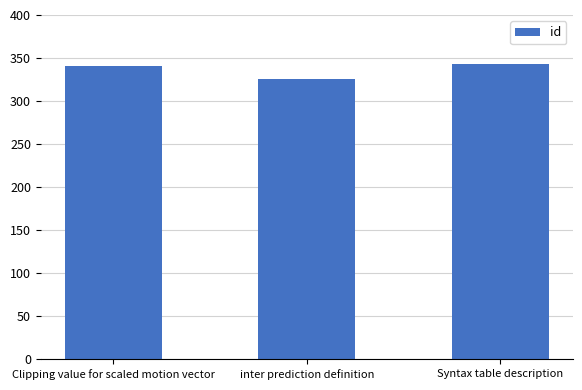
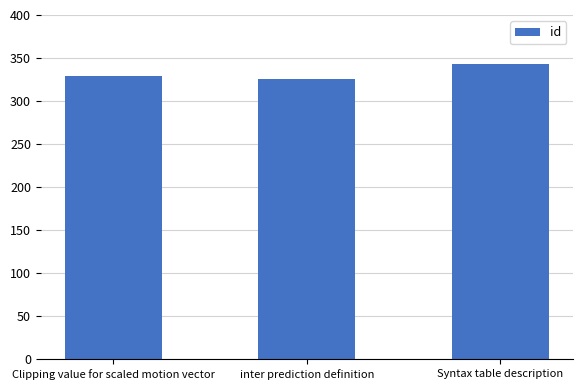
  {
-   "Clipping value for scaled motion vector": 340,
+   "Clipping value for scaled motion vector": 330,
    "inter prediction definition": 330,
    "Syntax table description": 340
  }
